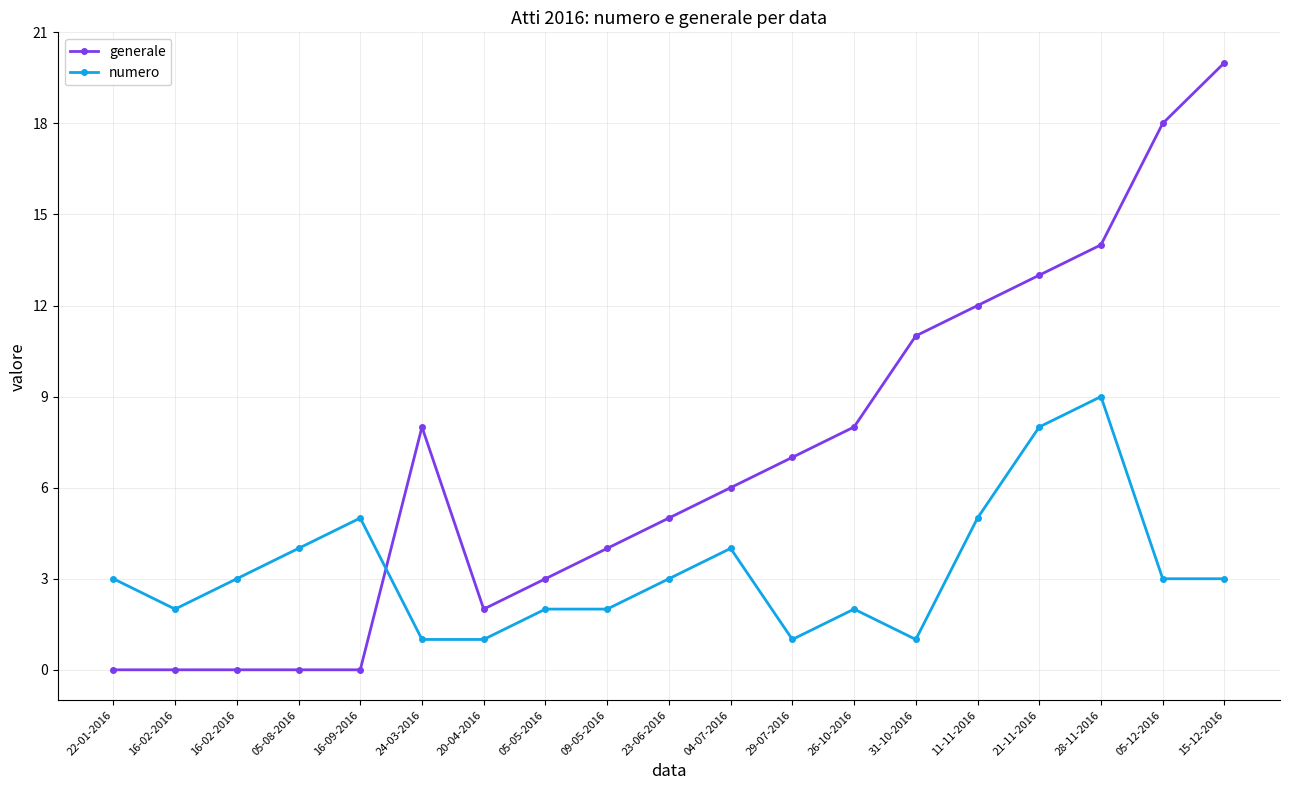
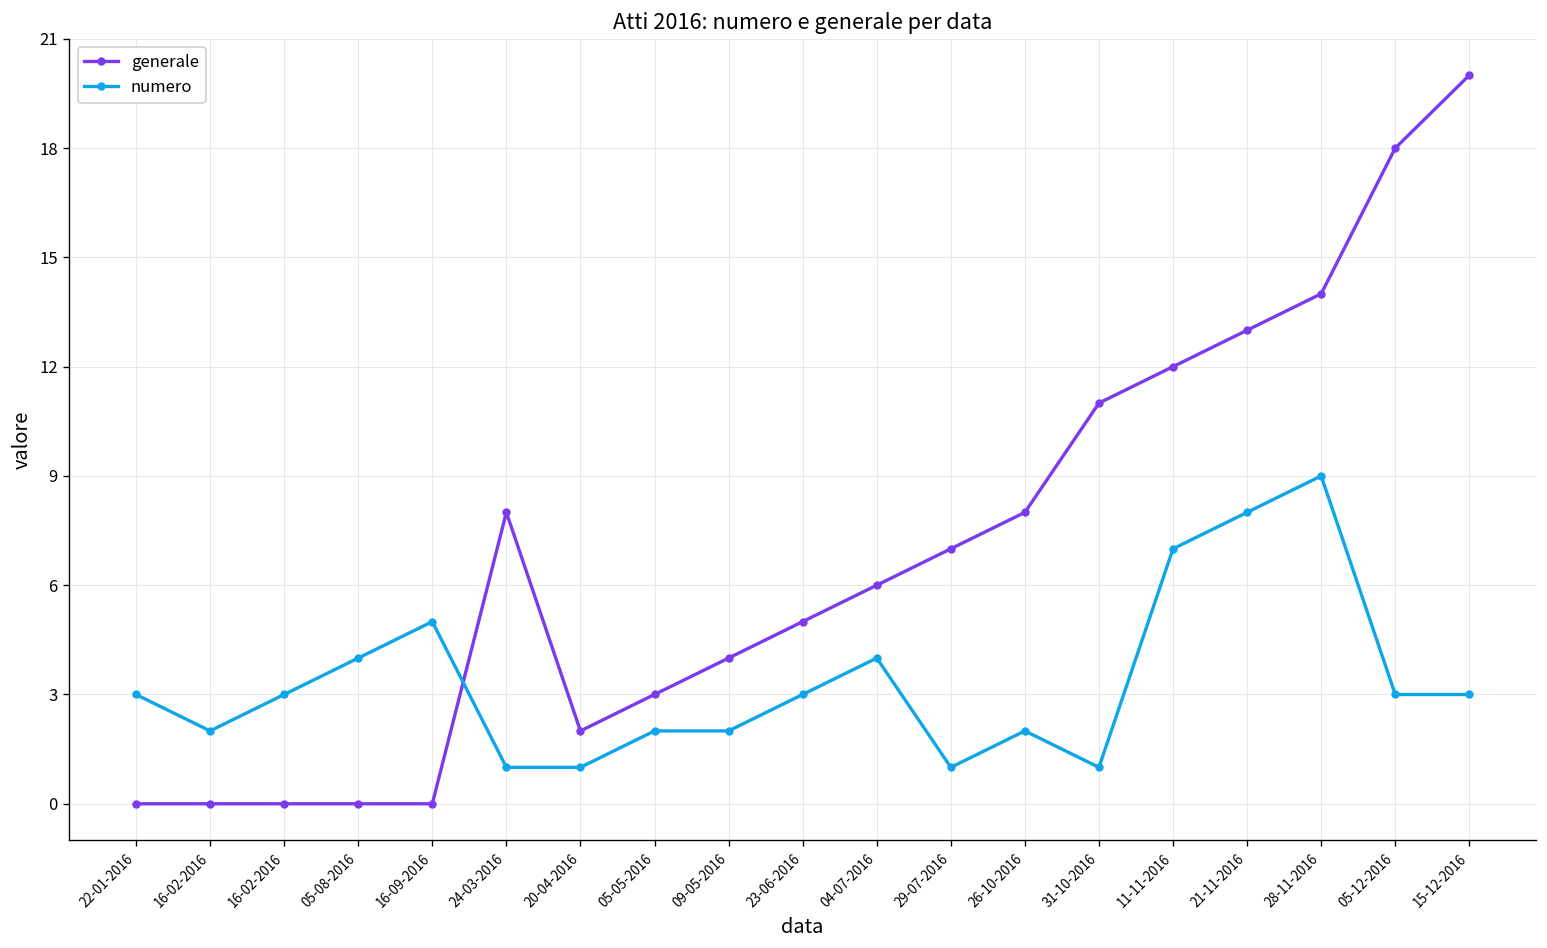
  {
    "generale": {
      "22-01-2016": 0,
      "05-08-2016": 0,
      "16-09-2016": 0,
      "24-03-2016": 8,
      "20-04-2016": 2,
      "05-05-2016": 3,
      "09-05-2016": 4,
      "23-06-2016": 5,
      "04-07-2016": 6,
      "29-07-2016": 7,
      "26-10-2016": 8,
      "31-10-2016": 11,
      "11-11-2016": 12,
      "21-11-2016": 13,
      "28-11-2016": 14,
      "05-12-2016": 18,
      "15-12-2016": 20
    },
    "numero": {
      "22-01-2016": 3,
      "05-08-2016": 4,
      "16-09-2016": 5,
      "24-03-2016": 1,
      "20-04-2016": 1,
      "05-05-2016": 2,
      "09-05-2016": 2,
      "23-06-2016": 3,
      "04-07-2016": 4,
      "29-07-2016": 1,
      "26-10-2016": 2,
      "31-10-2016": 1,
-     "11-11-2016": 5,
+     "11-11-2016": 7,
      "21-11-2016": 8,
      "28-11-2016": 9,
      "05-12-2016": 3,
      "15-12-2016": 3
    }
  }
